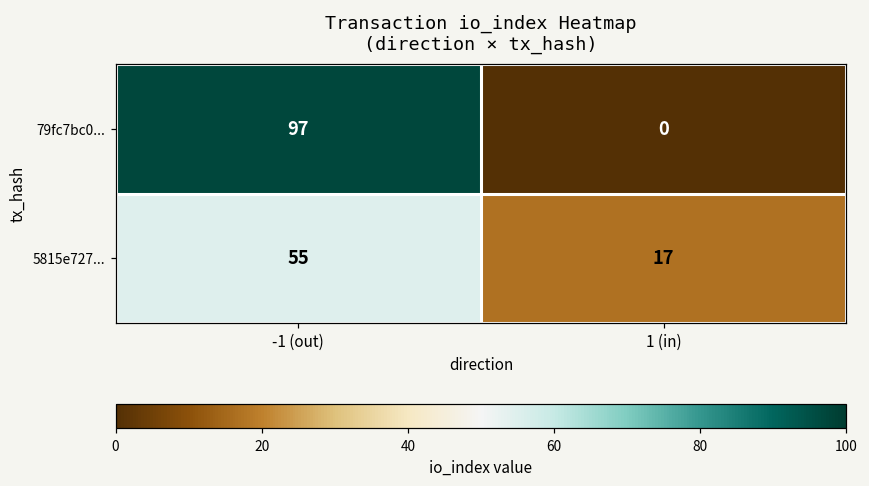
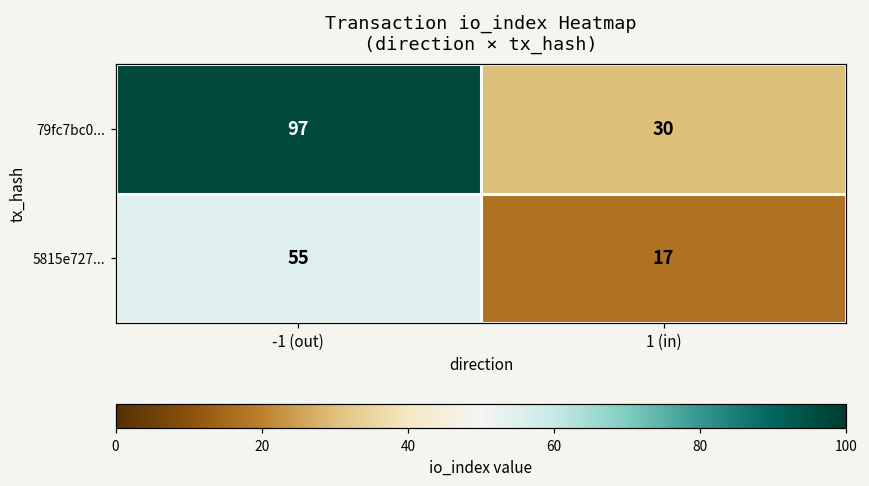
  {
    "79fc7bc0...": {
      "-1 (out)": 97,
-     "1 (in)": 0
+     "1 (in)": 30
    },
    "5815e727...": {
      "-1 (out)": 55,
      "1 (in)": 17
    }
  }
